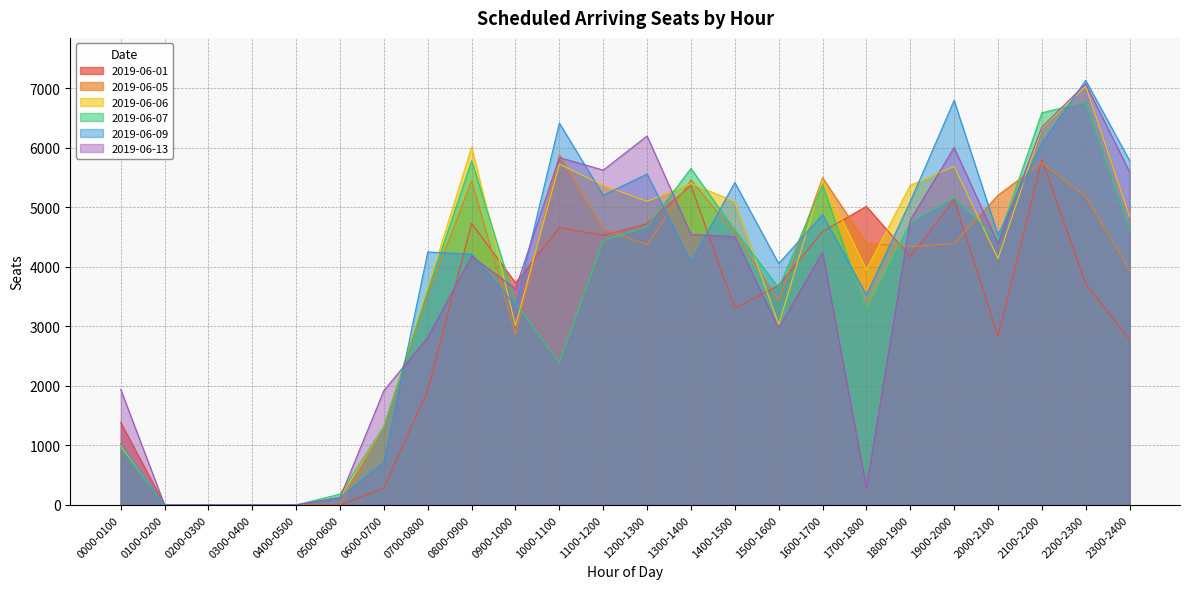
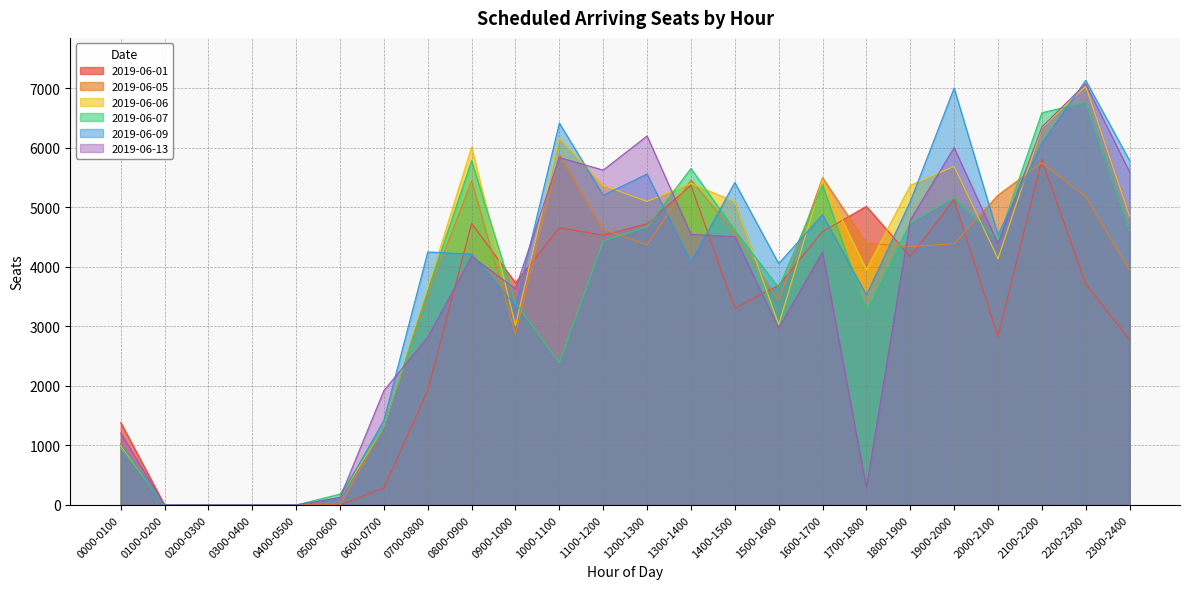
  {
    "2019-06-06": {
      "0700-0800": 3600,
      "0800-0900": 6000,
      "0900-1000": 3000,
-     "1000-1100": 5700,
+     "1000-1100": 6200,
      "1100-1200": 5400,
      "1200-1300": 5100,
      "1400-1500": 5100,
      "1500-1600": 3000,
      "1700-1800": 4000,
      "1800-1900": 5400,
      "1900-2000": 5700,
      "2000-2100": 4100,
      "2300-2400": 4900
    },
    "2019-06-07": {
      "0500-0600": 200,
      "0700-0800": 3600,
      "0800-0900": 5800,
      "0900-1000": 3400,
      "1000-1100": 2400,
      "1100-1200": 4400,
      "1200-1300": 4700,
      "1300-1400": 5700,
      "1400-1500": 4600,
      "1600-1700": 5400,
      "1700-1800": 3300,
      "1800-1900": 4700,
      "2000-2100": 4500,
      "2100-2200": 6600,
      "2200-2300": 6800,
      "2300-2400": 4600
    },
    "2019-06-09": {
-     "0600-0700": 700,
+     "0600-0700": 1400,
      "0700-0800": 4300,
      "0900-1000": 3300,
      "1000-1100": 6400,
      "1100-1200": 5200,
      "1200-1300": 5600,
      "1300-1400": 4100,
      "1400-1500": 5400,
      "1500-1600": 4100,
      "1600-1700": 4900,
      "1700-1800": 3500,
      "1800-1900": 5100,
-     "1900-2000": 6800,
+     "1900-2000": 7000,
      "2000-2100": 4500,
      "2100-2200": 6100,
      "2200-2300": 7100,
      "2300-2400": 5800
    },
    "2019-06-13": {
-     "0000-0100": 1900,
+     "0000-0100": 1200,
      "0600-0700": 1900,
      "0700-0800": 2800,
      "0900-1000": 3600,
      "1000-1100": 5800,
      "1100-1200": 5600,
      "1200-1300": 6200,
      "1300-1400": 4500,
      "1400-1500": 4500,
      "1500-1600": 3000,
      "1600-1700": 4200,
      "1700-1800": 300,
      "1800-1900": 4800,
      "1900-2000": 6000,
      "2000-2100": 4400,
      "2300-2400": 5600
    }
  }
